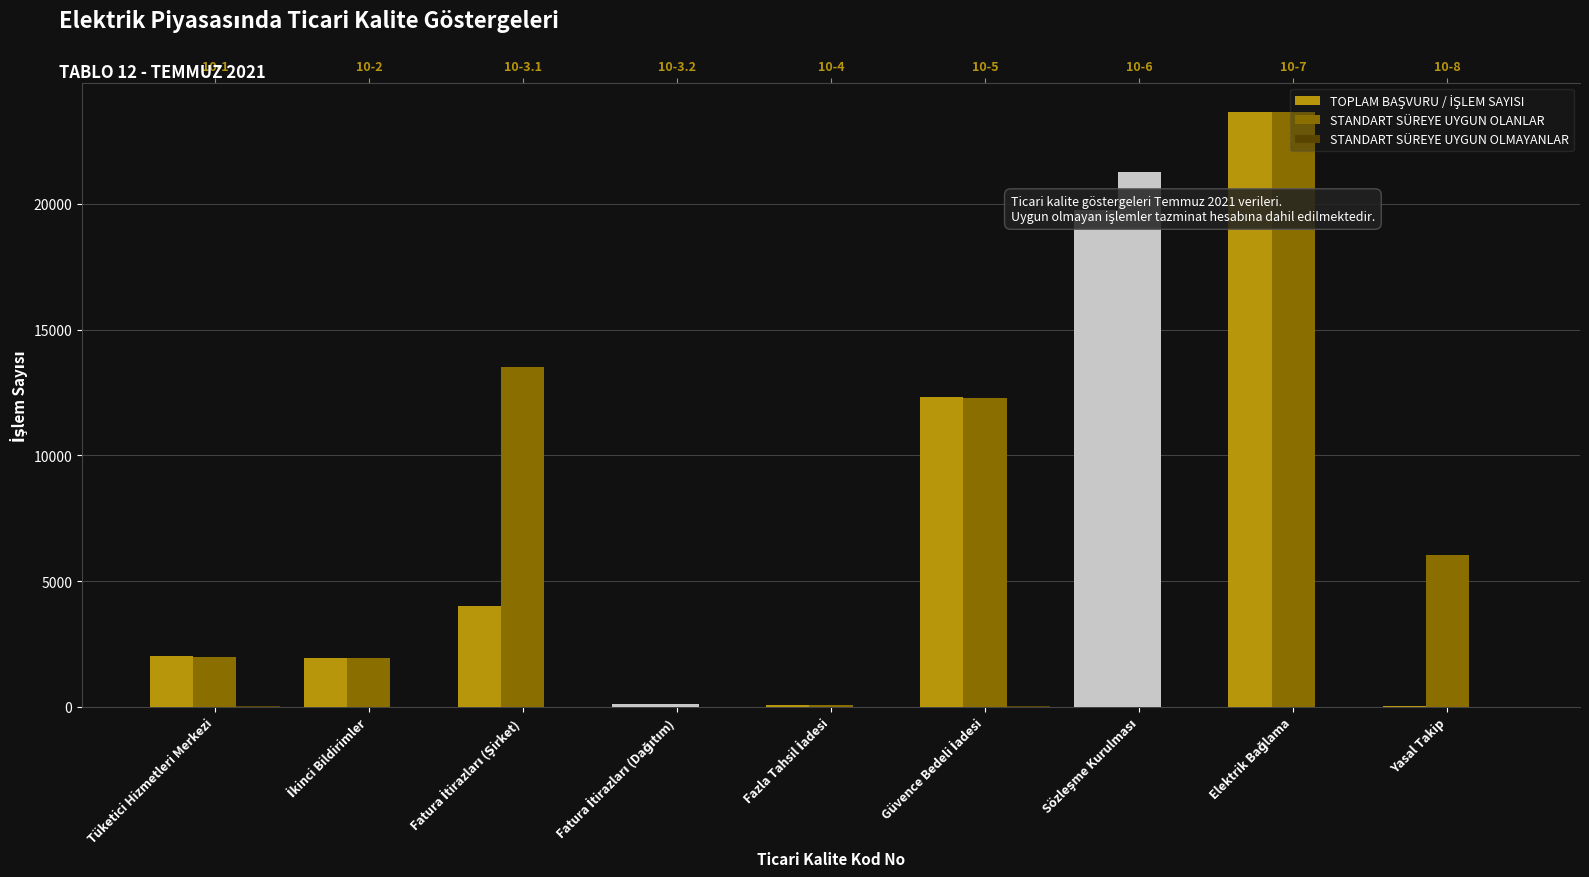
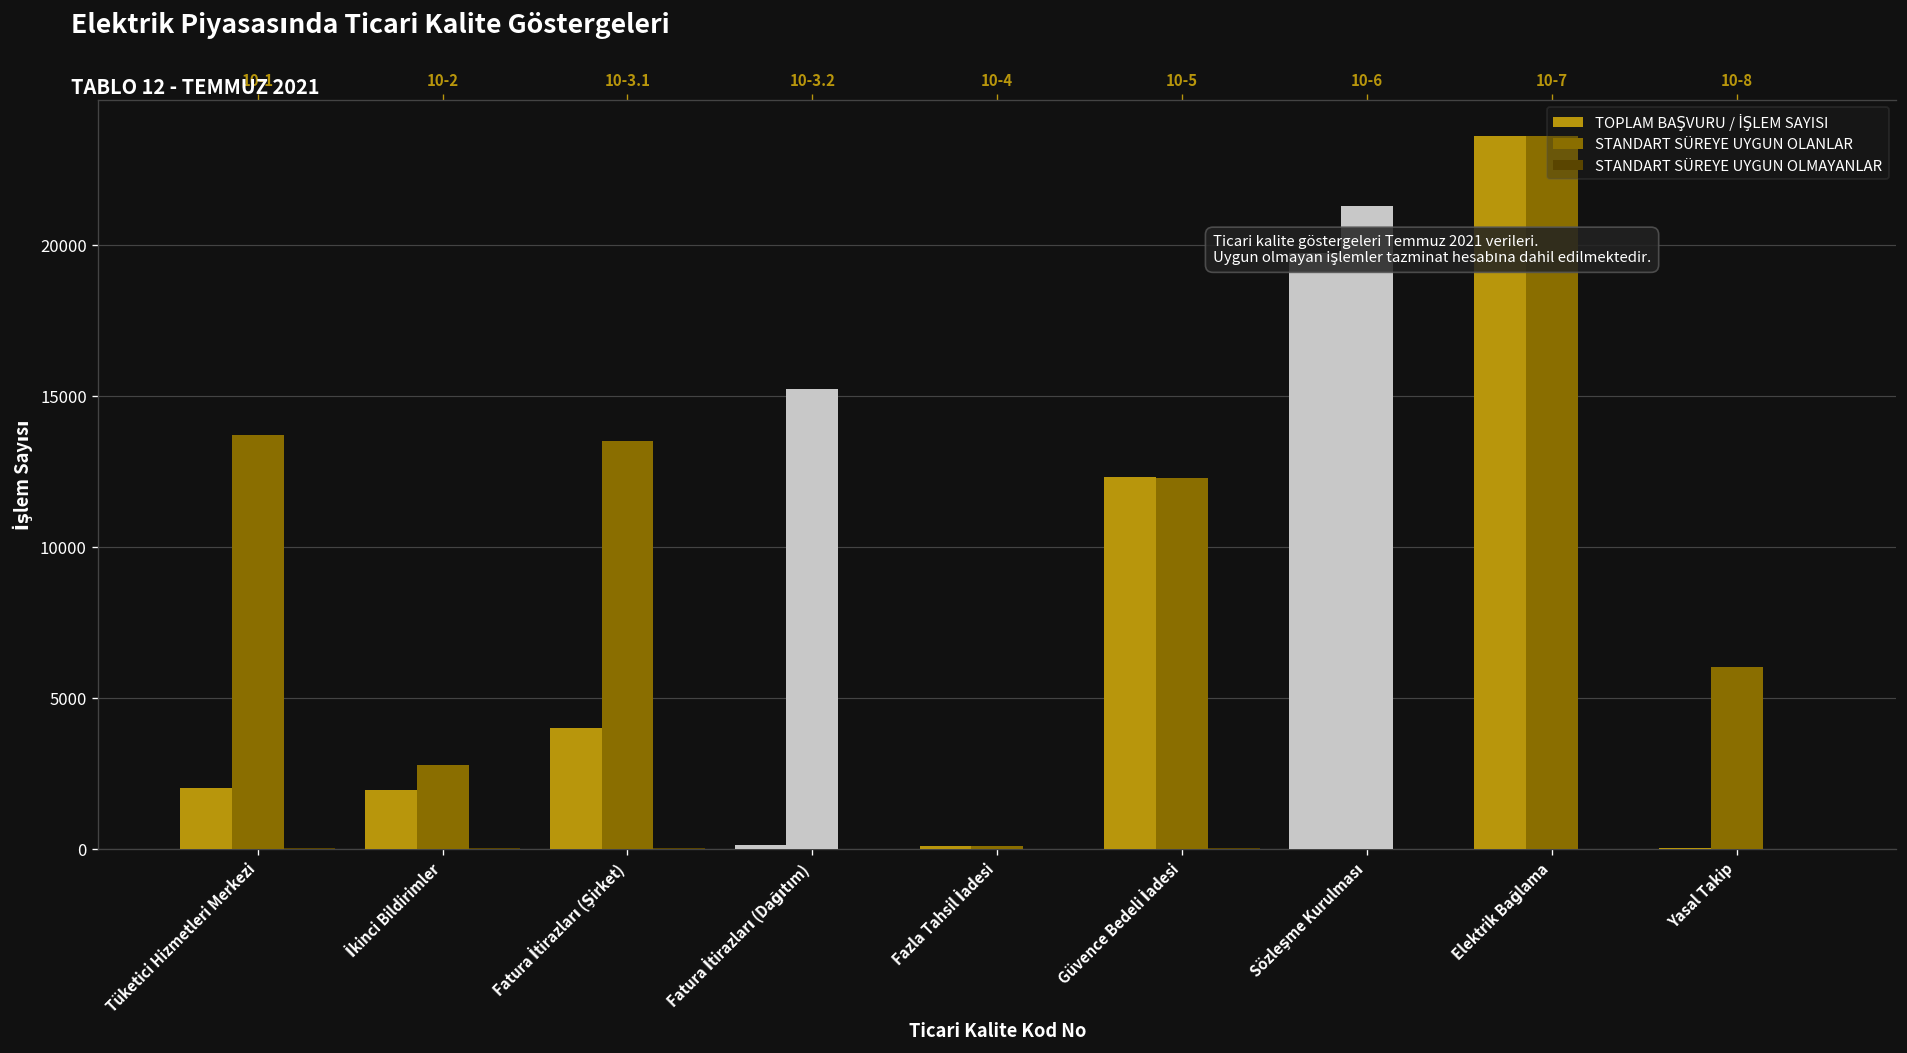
  {
    "STANDART SÜREYE UYGUN OLANLAR": {
-     "Tüketici Hizmetleri Merkezi": 2000,
-     "İkinci Bildirimler": 1900,
+     "Tüketici Hizmetleri Merkezi": 13700,
+     "İkinci Bildirimler": 2800,
      "Fatura İtirazları (Şirket)": 13500,
-     "Fatura İtirazları (Dağıtım)": 100,
+     "Fatura İtirazları (Dağıtım)": 15200,
      "Güvence Bedeli İadesi": 12300,
      "Sözleşme Kurulması": 21300,
      "Yasal Takip": 6000
    }
  }
